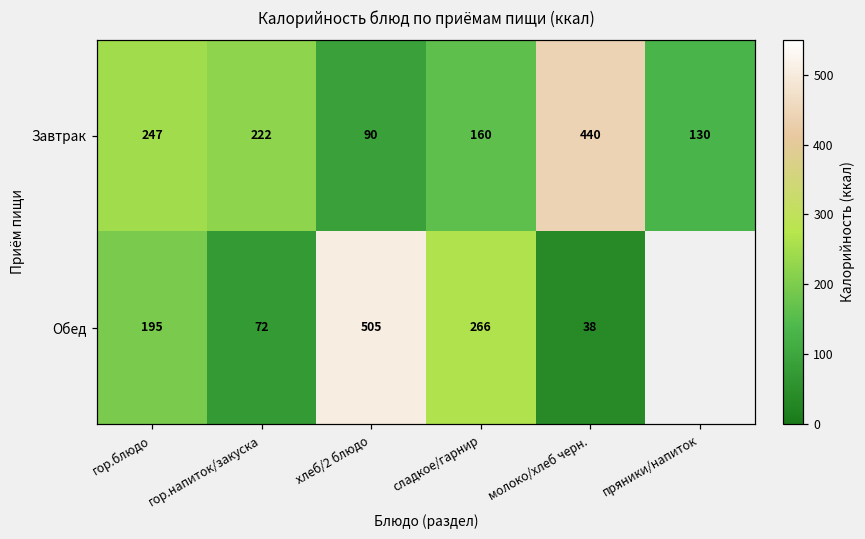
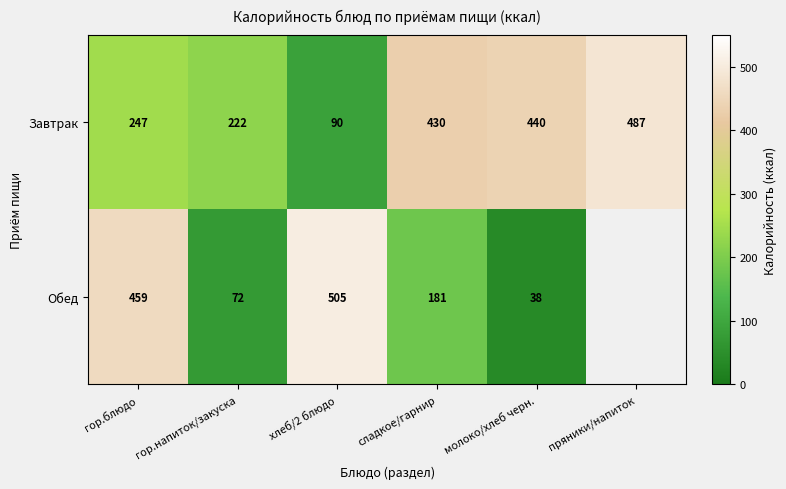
  {
    "Завтрак": {
      "гор.блюдо": 247,
      "гор.напиток/закуска": 222,
      "хлеб/2 блюдо": 90,
-     "сладкое/гарнир": 160,
+     "сладкое/гарнир": 430,
      "молоко/хлеб черн.": 440,
-     "пряники/напиток": 130
+     "пряники/напиток": 487
    },
    "Обед": {
-     "гор.блюдо": 195,
+     "гор.блюдо": 459,
      "гор.напиток/закуска": 72,
      "хлеб/2 блюдо": 505,
-     "сладкое/гарнир": 266,
+     "сладкое/гарнир": 181,
      "молоко/хлеб черн.": 38
    }
  }
